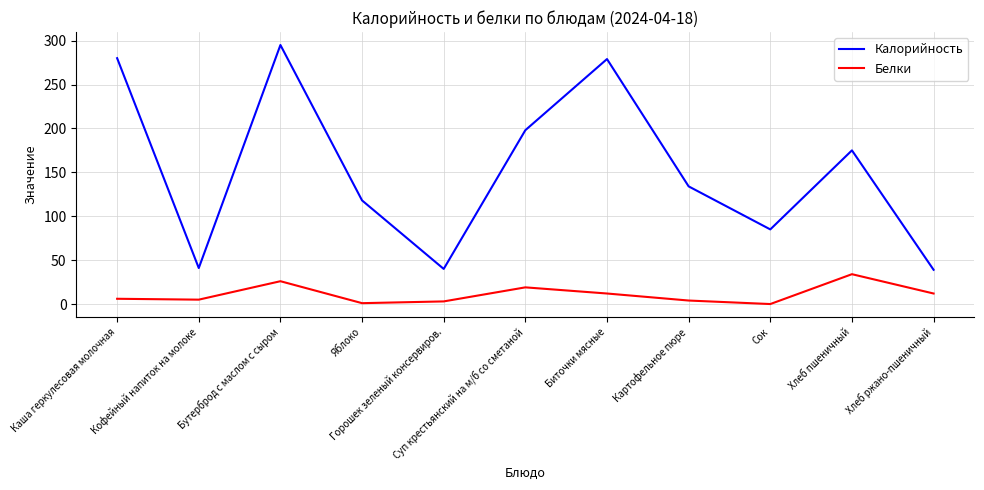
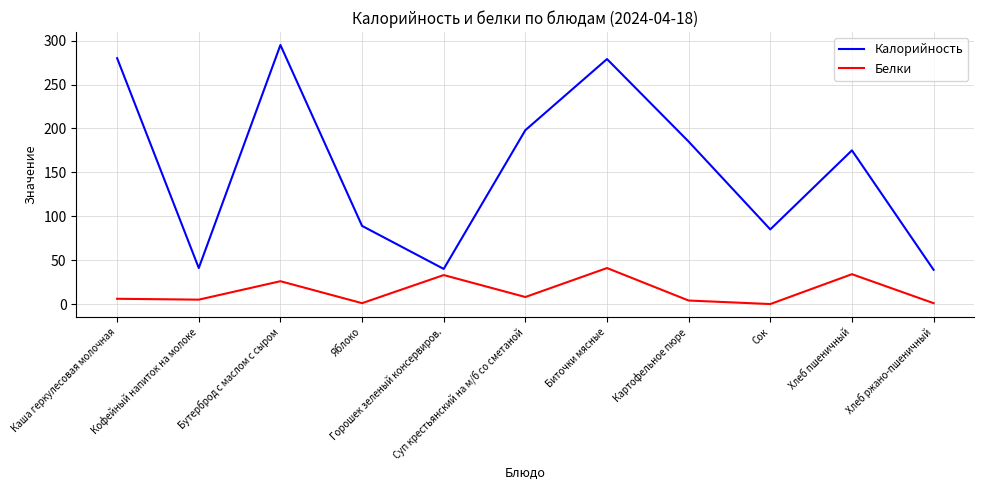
  {
    "Калорийность": {
      "Каша геркулесовая молочная": 280,
      "Кофейный напиток на молоке": 40,
      "Бутерброд с маслом с сыром": 300,
-     "Яблоко": 120,
+     "Яблоко": 90,
      "Горошек зеленый консервиров.": 40,
      "Суп крестьянский на м/б со сметаной": 200,
      "Биточки мясные": 280,
-     "Картофельное пюре": 130,
+     "Картофельное пюре": 190,
      "Сок": 90,
      "Хлеб пшеничный": 180,
      "Хлеб ржано-пшеничный": 40
    },
    "Белки": {
      "Каша геркулесовая молочная": 10,
      "Кофейный напиток на молоке": 10,
      "Бутерброд с маслом с сыром": 30,
      "Яблоко": 0,
-     "Горошек зеленый консервиров.": 0,
-     "Суп крестьянский на м/б со сметаной": 20,
-     "Биточки мясные": 10,
+     "Горошек зеленый консервиров.": 30,
+     "Суп крестьянский на м/б со сметаной": 10,
+     "Биточки мясные": 40,
      "Картофельное пюре": 0,
      "Сок": 0,
      "Хлеб пшеничный": 30,
-     "Хлеб ржано-пшеничный": 10
+     "Хлеб ржано-пшеничный": 0
    }
  }
